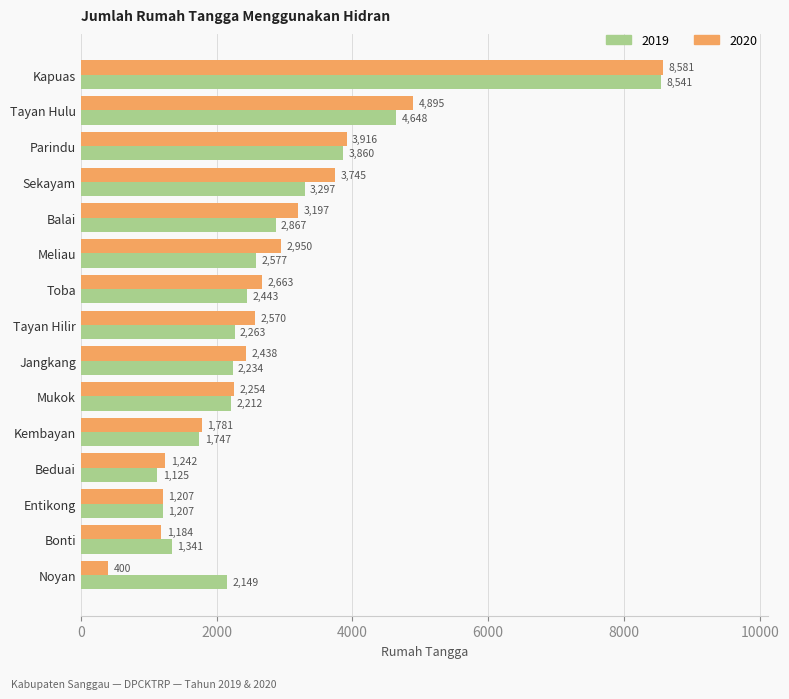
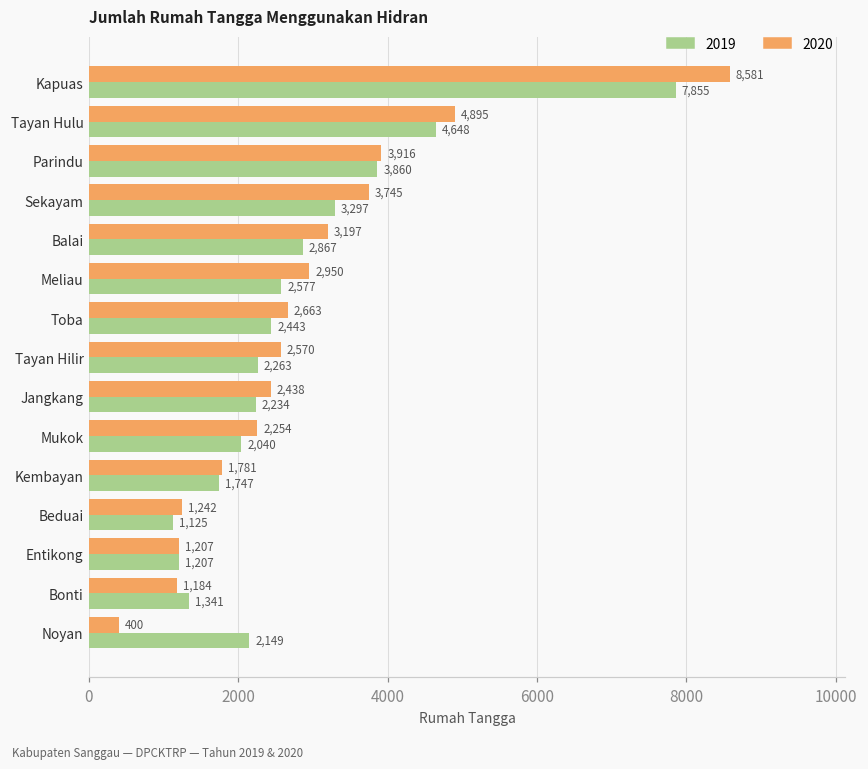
  {
    "2019": {
-     "Kapuas": "8,541",
+     "Kapuas": "7,855",
      "Tayan Hulu": "4,648",
      "Parindu": "3,860",
      "Sekayam": "3,297",
      "Balai": "2,867",
      "Meliau": "2,577",
      "Toba": "2,443",
      "Tayan Hilir": "2,263",
      "Jangkang": "2,234",
-     "Mukok": "2,212",
+     "Mukok": "2,040",
      "Kembayan": "1,747",
      "Beduai": "1,125",
      "Entikong": "1,207",
      "Bonti": "1,341",
      "Noyan": "2,149"
    },
    "2020": {
      "Kapuas": "8,581",
      "Tayan Hulu": "4,895",
      "Parindu": "3,916",
      "Sekayam": "3,745",
      "Balai": "3,197",
      "Meliau": "2,950",
      "Toba": "2,663",
      "Tayan Hilir": "2,570",
      "Jangkang": "2,438",
      "Mukok": "2,254",
      "Kembayan": "1,781",
      "Beduai": "1,242",
      "Entikong": "1,207",
      "Bonti": "1,184",
      "Noyan": "400"
    }
  }
